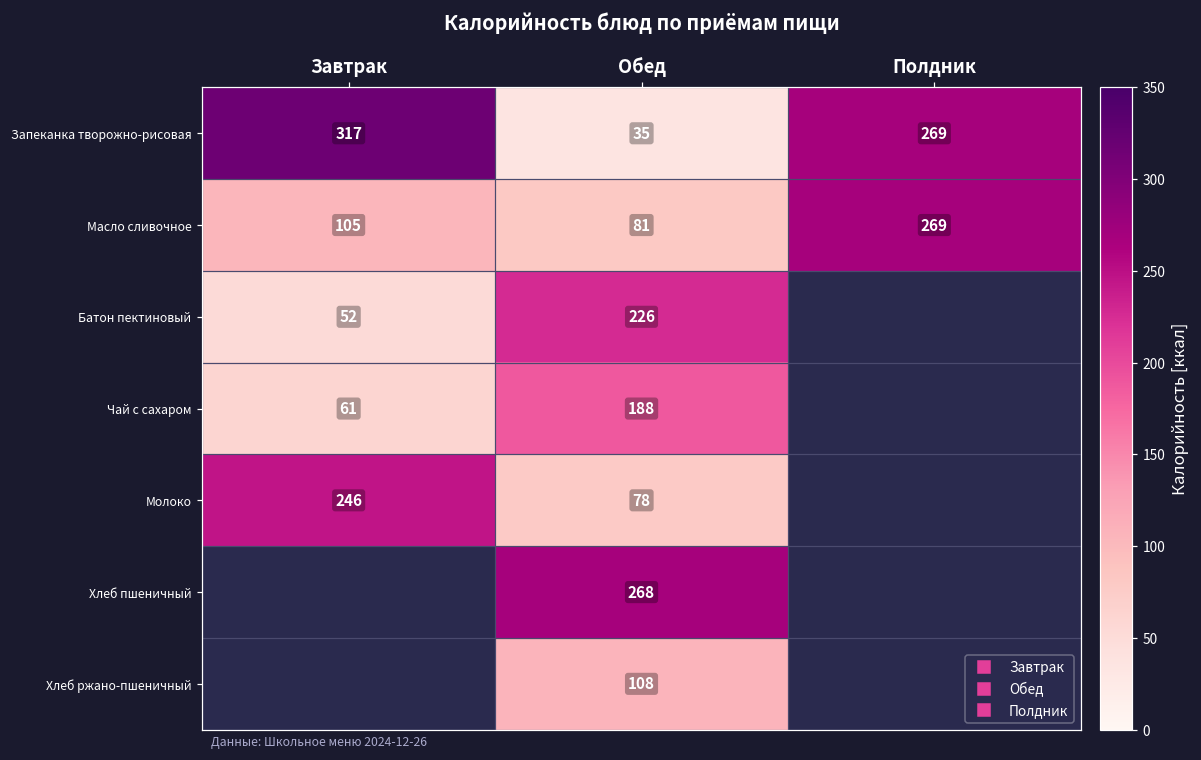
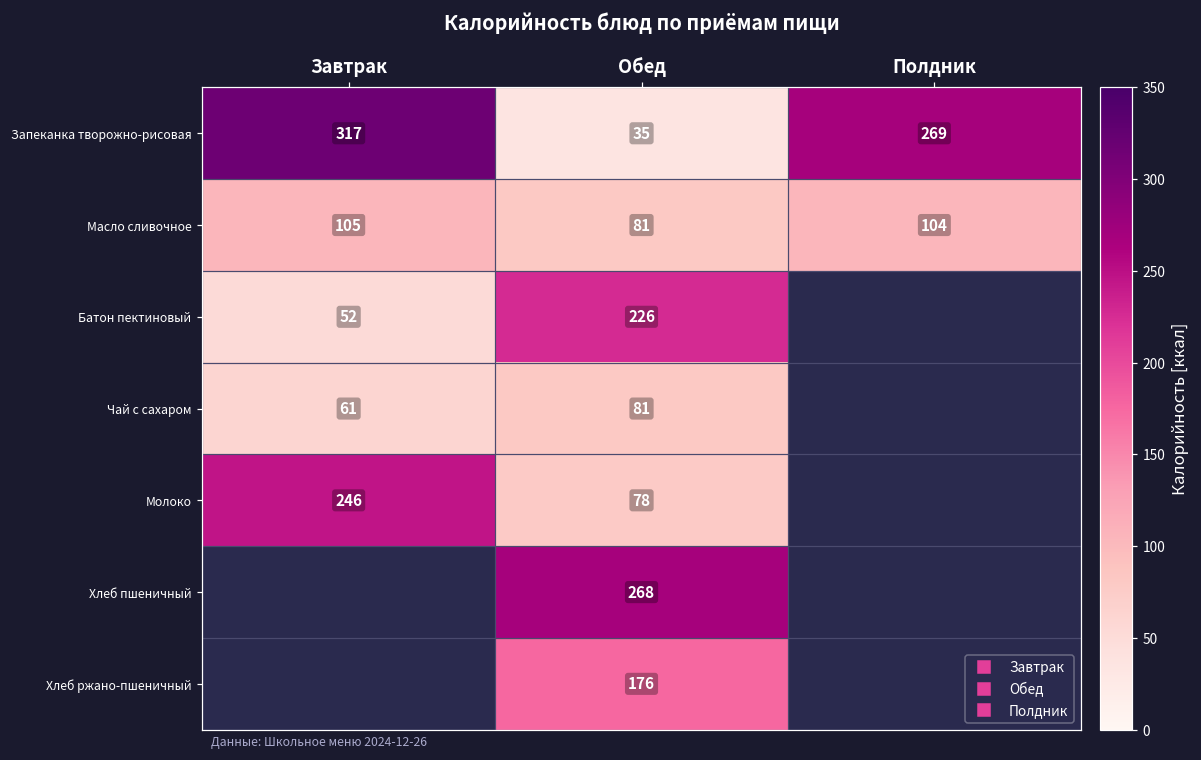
  {
    "Масло сливочное": {
-     "Полдник": 269
+     "Полдник": 104
    },
    "Чай с сахаром": {
-     "Обед": 188
+     "Обед": 81
    },
    "Хлеб ржано-пшеничный": {
-     "Обед": 108
+     "Обед": 176
    }
  }
